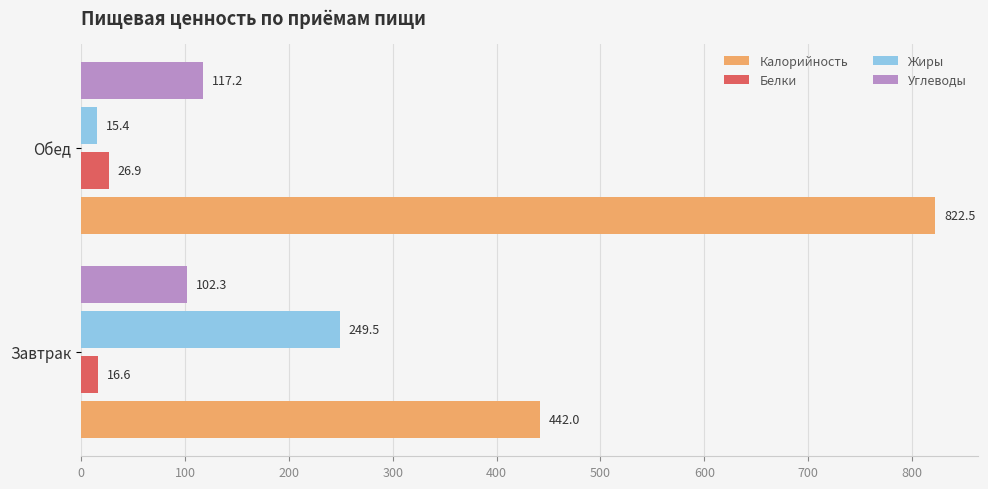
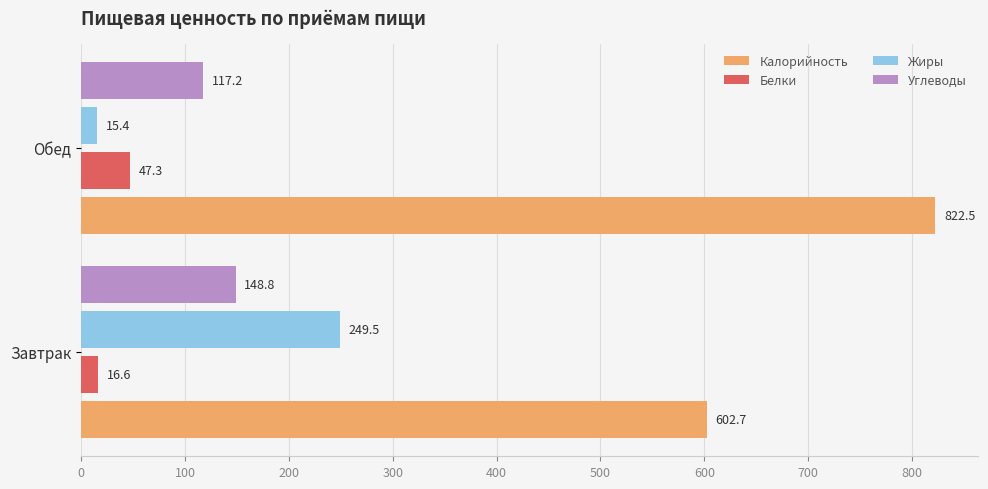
  {
    "Калорийность": {
      "Обед": 822.5,
-     "Завтрак": 442.0
+     "Завтрак": 602.7
    },
    "Белки": {
-     "Обед": 26.9,
+     "Обед": 47.3,
      "Завтрак": 16.6
    },
    "Жиры": {
      "Обед": 15.4,
      "Завтрак": 249.5
    },
    "Углеводы": {
      "Обед": 117.2,
-     "Завтрак": 102.3
+     "Завтрак": 148.8
    }
  }
